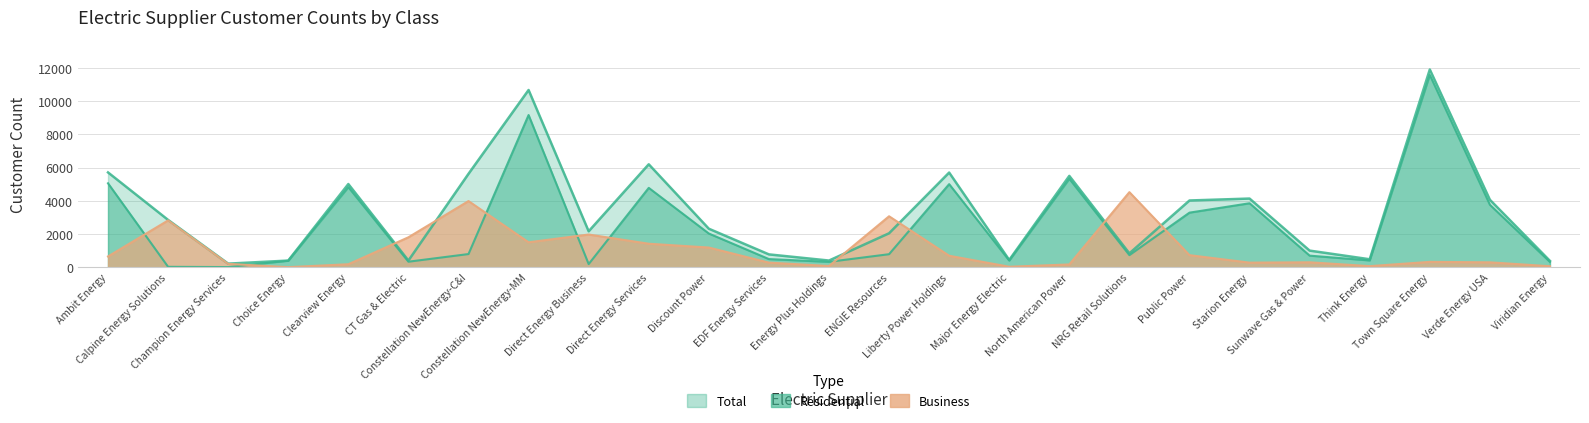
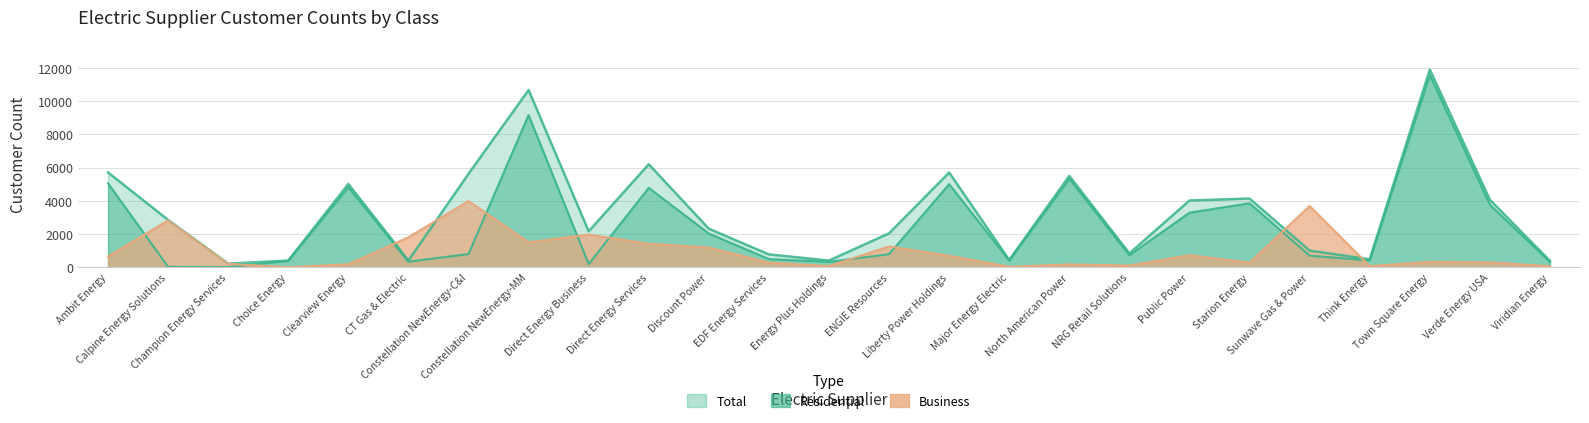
  {
    "Business": {
      "Ambit Energy": 700,
      "Choice Energy": 0,
      "Clearview Energy": 200,
      "CT Gas & Electric": 1800,
      "Constellation NewEnergy-C&I": 4000,
      "Constellation NewEnergy-MM": 1500,
      "Direct Energy Business": 2000,
      "Direct Energy Services": 1400,
      "Discount Power": 1200,
      "EDF Energy Services": 300,
      "Energy Plus Holdings": 100,
-     "ENGIE Resources": 3100,
+     "ENGIE Resources": 1300,
      "Liberty Power Holdings": 700,
      "Major Energy Electric": 0,
      "North American Power": 200,
-     "NRG Retail Solutions": 4500,
+     "NRG Retail Solutions": 100,
      "Public Power": 700,
      "Starion Energy": 300,
-     "Sunwave Gas & Power": 300,
+     "Sunwave Gas & Power": 3700,
      "Think Energy": 100,
      "Town Square Energy": 300,
      "Verde Energy USA": 300,
      "Viridian Energy": 100
    }
  }
